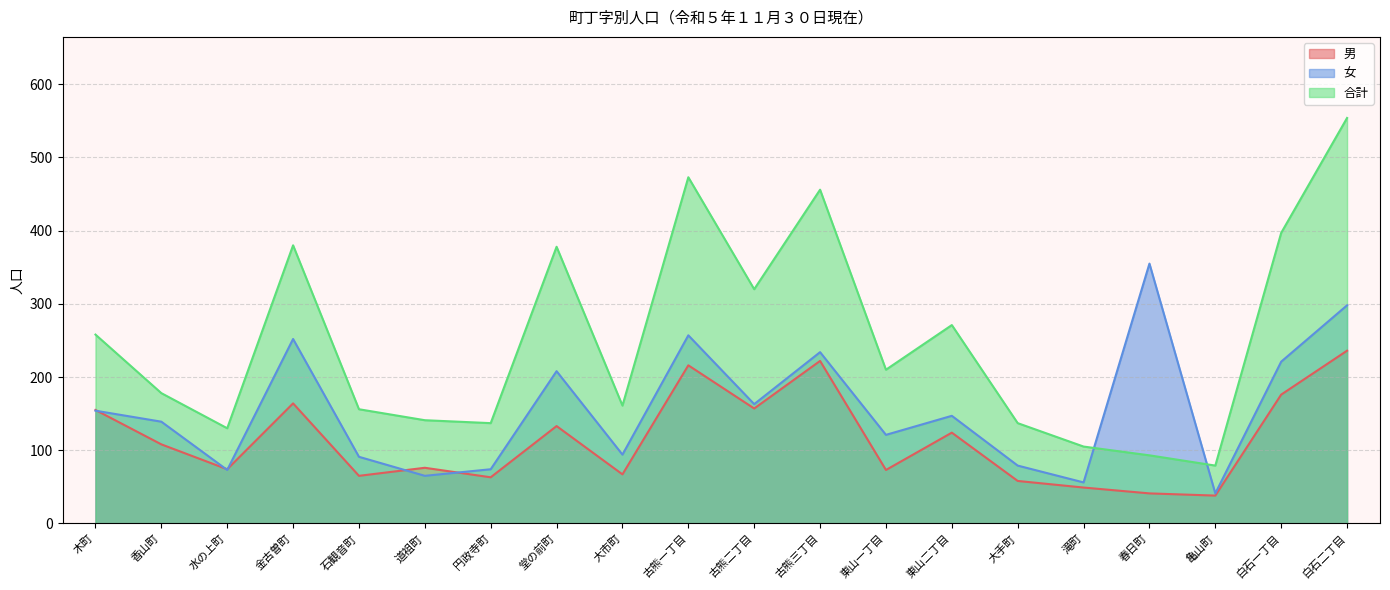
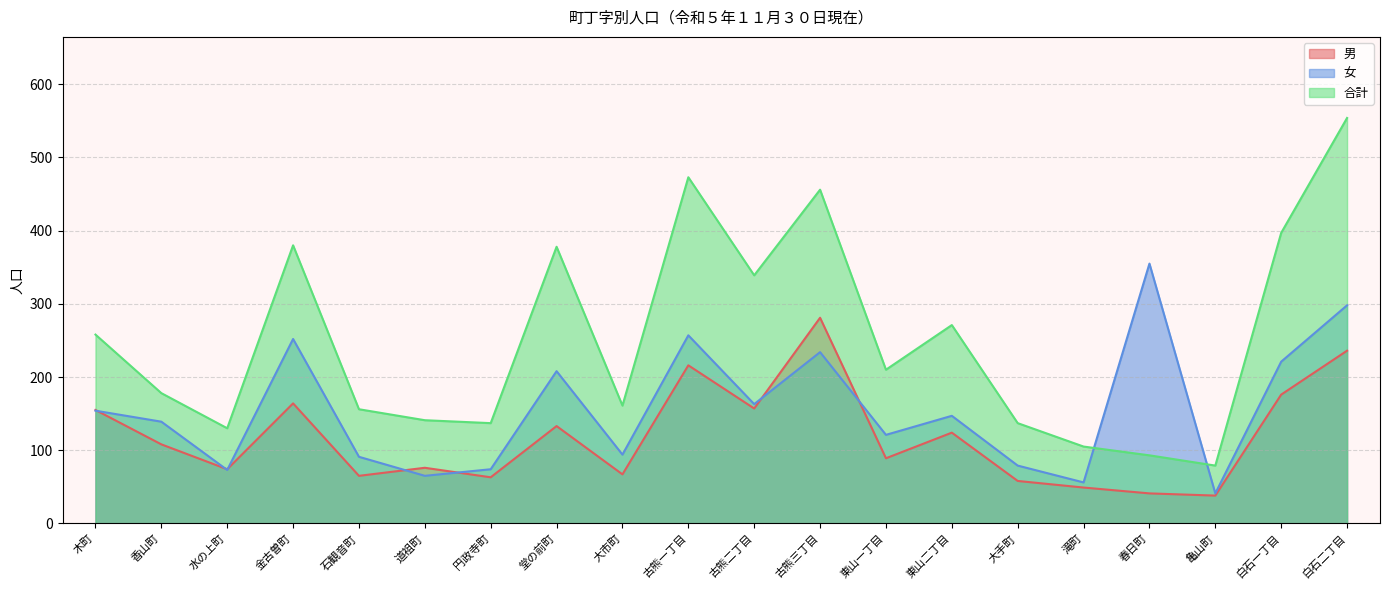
  {
    "男": {
      "香山町": 110,
      "金古曽町": 160,
      "石観音町": 70,
      "道祖町": 80,
      "円政寺町": 60,
      "堂の前町": 130,
      "大市町": 70,
      "古熊一丁目": 220,
      "古熊二丁目": 160,
-     "古熊三丁目": 220,
-     "東山一丁目": 70,
+     "古熊三丁目": 280,
+     "東山一丁目": 90,
      "東山二丁目": 120,
      "大手町": 60,
      "滝町": 50,
      "春日町": 40,
      "白石一丁目": 180,
      "白石二丁目": 240
    },
    "女": {
      "香山町": 140,
      "金古曽町": 250,
      "石観音町": 90,
      "道祖町": 70,
      "円政寺町": 70,
      "堂の前町": 210,
      "大市町": 90,
      "古熊一丁目": 260,
      "古熊二丁目": 160,
      "古熊三丁目": 230,
      "東山一丁目": 120,
      "東山二丁目": 150,
      "大手町": 80,
      "滝町": 60,
      "春日町": 360,
      "白石一丁目": 220,
      "白石二丁目": 300
    },
    "合計": {
      "木町": 260,
      "香山町": 180,
      "水の上町": 130,
      "金古曽町": 380,
      "石観音町": 160,
      "道祖町": 140,
      "円政寺町": 140,
      "堂の前町": 380,
      "大市町": 160,
      "古熊一丁目": 470,
-     "古熊二丁目": 320,
+     "古熊二丁目": 340,
      "古熊三丁目": 460,
      "東山一丁目": 210,
      "東山二丁目": 270,
      "大手町": 140,
      "滝町": 110,
      "春日町": 90,
      "亀山町": 80,
      "白石一丁目": 400,
      "白石二丁目": 550
    }
  }
